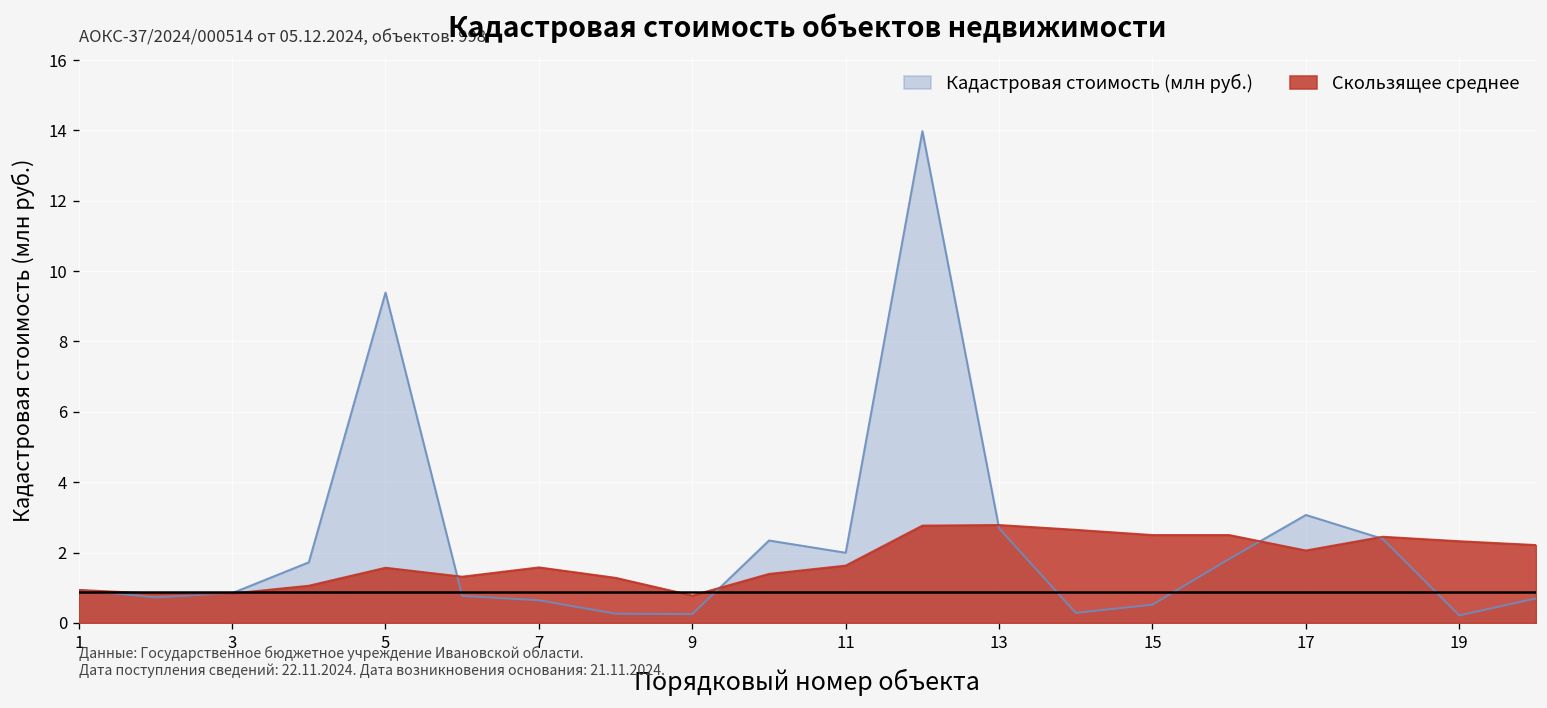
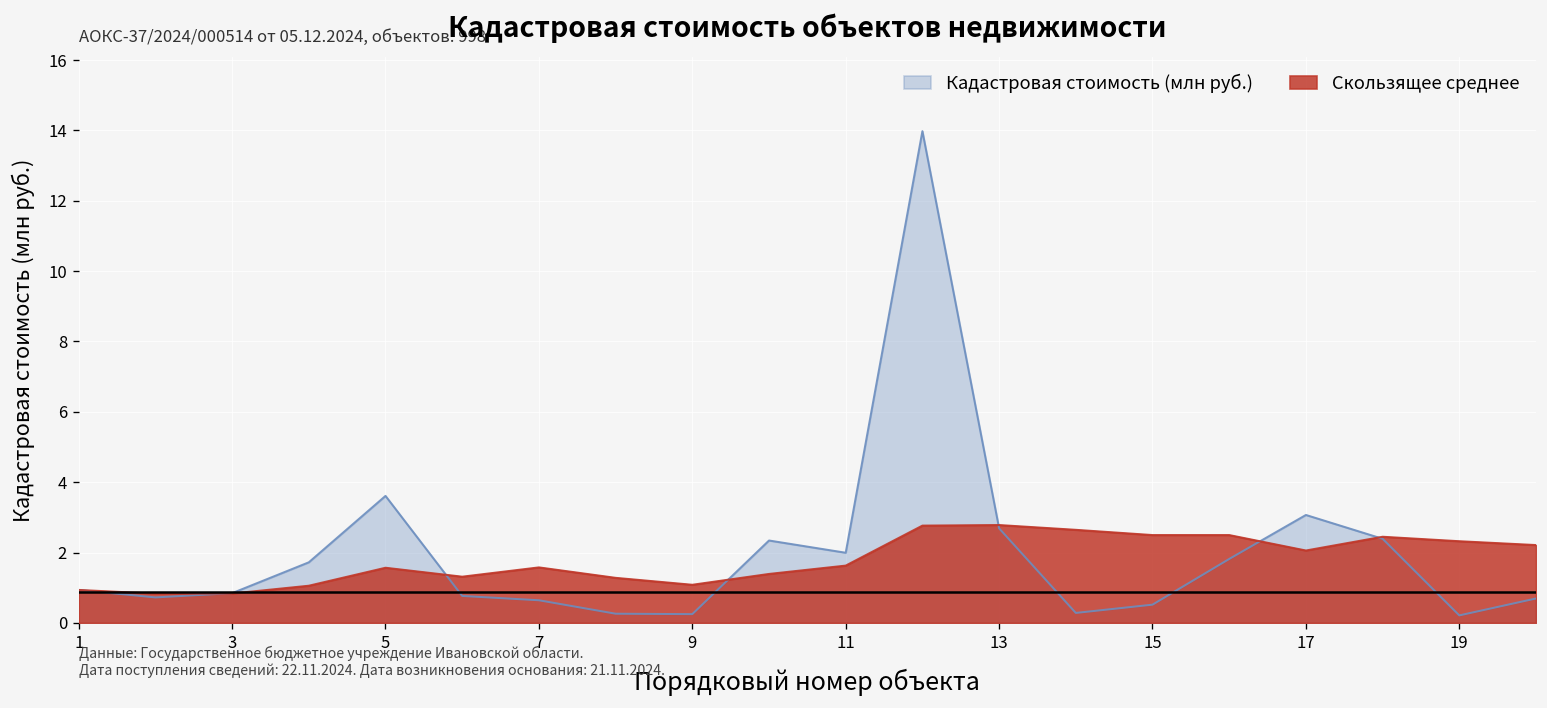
  {
    "Кадастровая стоимость (млн руб.)": {
-     "5": 9.4,
+     "5": 3.6,
      "7": 0.6,
      "9": 0.2,
      "11": 2.0,
      "13": 2.7,
      "15": 0.5,
      "17": 3.1,
      "19": 0.2
    },
    "Скользящее среднее": {
      "5": 1.6,
      "7": 1.6,
-     "9": 0.8,
+     "9": 1.1,
      "11": 1.6,
      "13": 2.8,
      "15": 2.5,
      "17": 2.1,
      "19": 2.3
    }
  }
